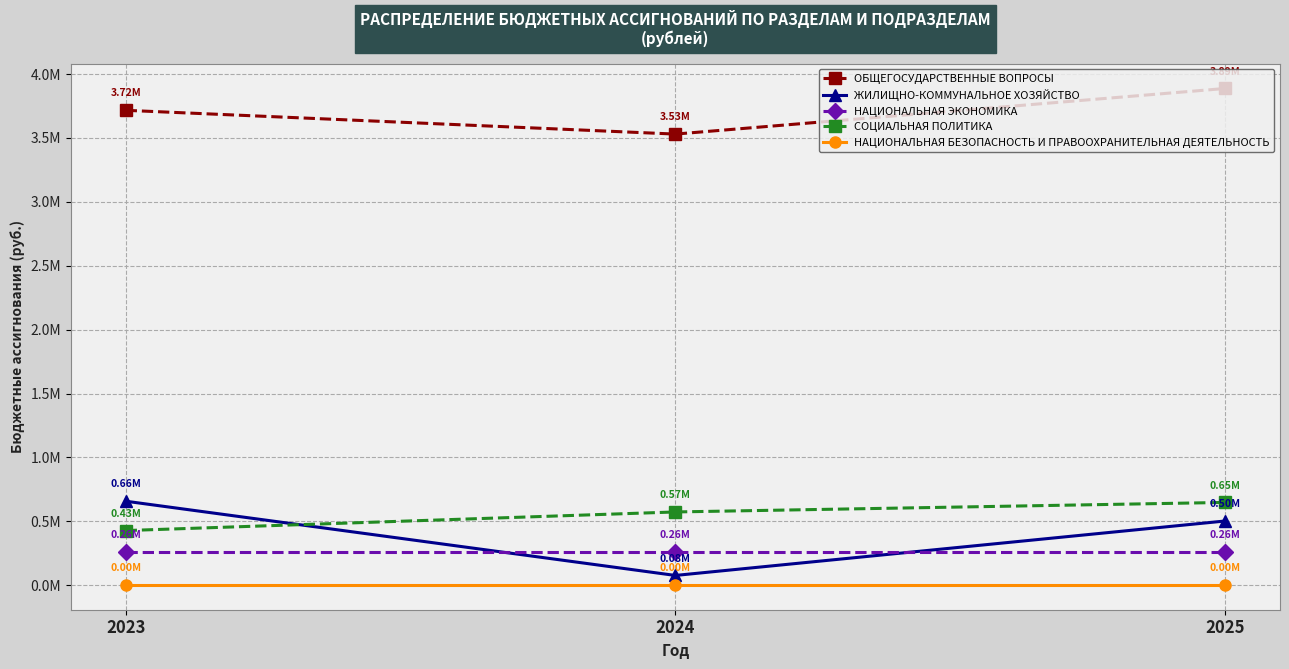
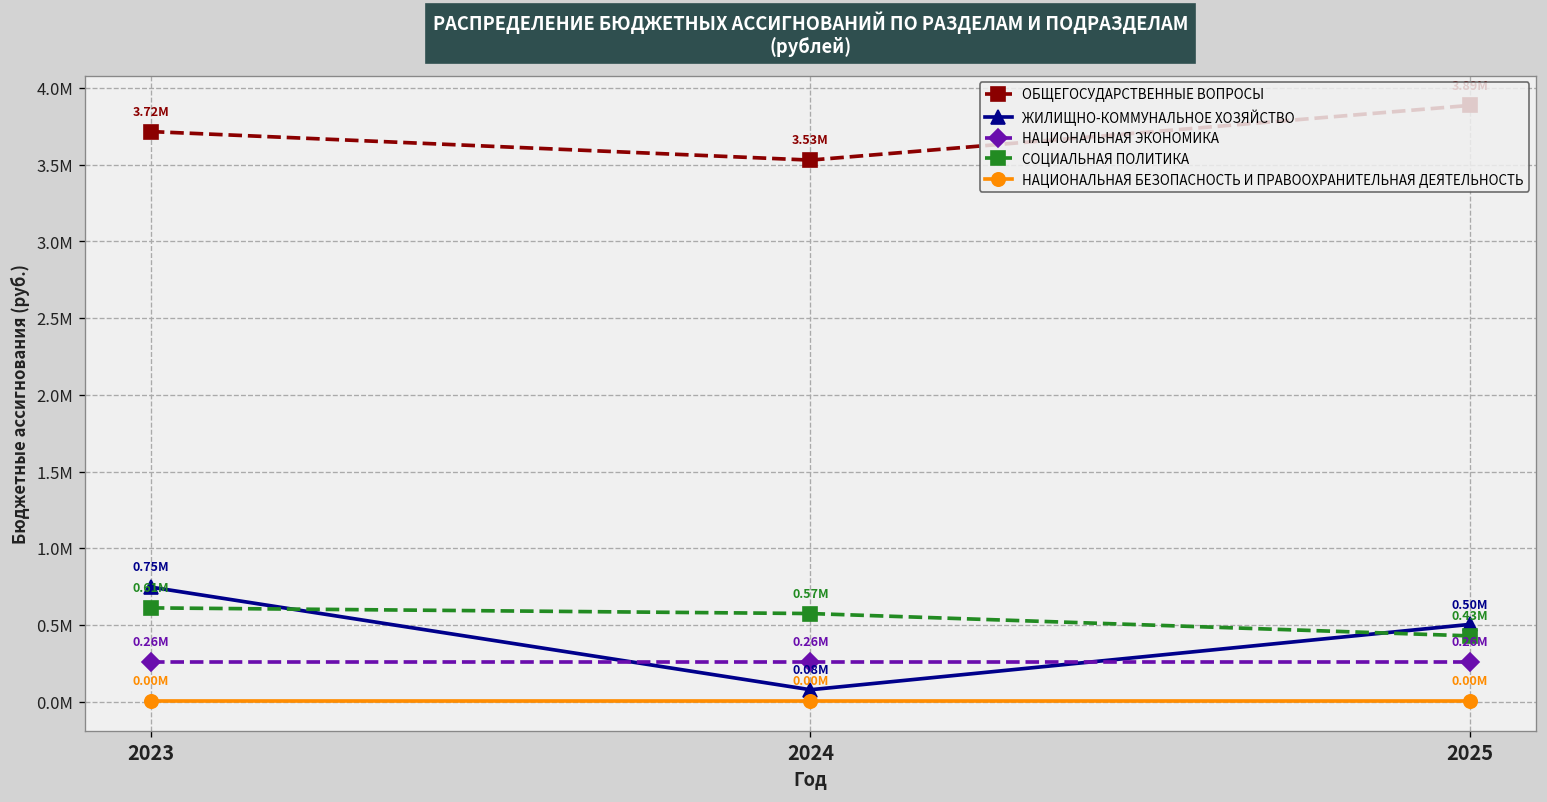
  {
    "ОБЩЕГОСУДАРСТВЕННЫЕ ВОПРОСЫ": {
      "2023": "3.72M",
      "2024": "3.53M"
    },
    "ЖИЛИЩНО-КОММУНАЛЬНОЕ ХОЗЯЙСТВО": {
-     "2023": "0.66M",
+     "2023": "0.75M",
      "2025": "0.50M"
    },
    "НАЦИОНАЛЬНАЯ ЭКОНОМИКА": {
      "2023": "0.26M",
      "2024": "0.26M"
    },
    "СОЦИАЛЬНАЯ ПОЛИТИКА": {
-     "2023": "0.43M",
+     "2023": "0.61M",
      "2024": "0.57M",
-     "2025": "0.65M"
+     "2025": "0.43M"
    },
    "НАЦИОНАЛЬНАЯ БЕЗОПАСНОСТЬ И ПРАВООХРАНИТЕЛЬНАЯ ДЕЯТЕЛЬНОСТЬ": {
      "2023": "0",
      "2024": "0",
      "2025": "0"
    }
  }
